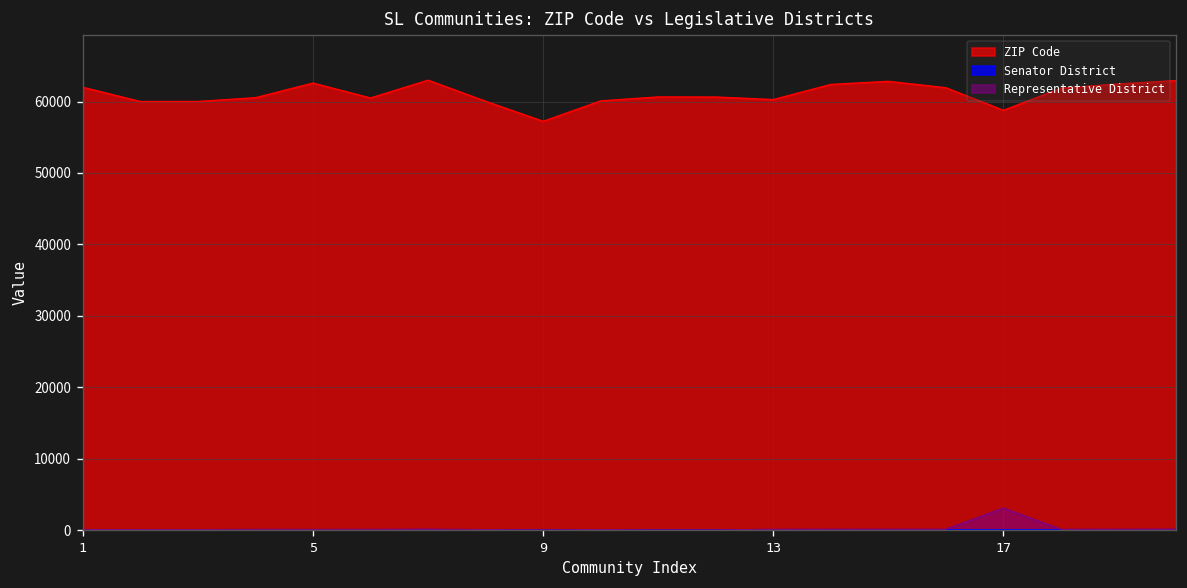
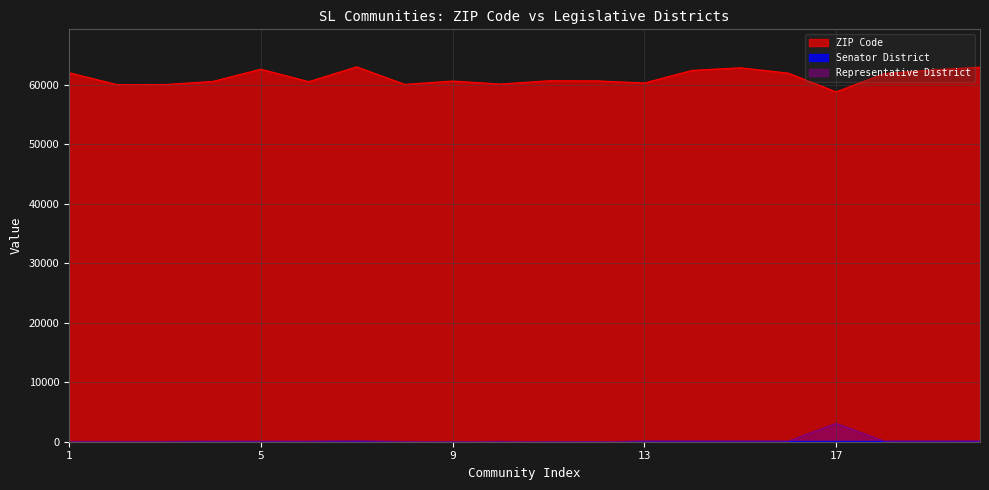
  {
    "ZIP Code": {
      "1": 62000,
      "5": 63000,
-     "9": 57000,
+     "9": 61000,
      "13": 60000,
      "17": 59000
    },
    "Senator District": {
      "17": 0
    },
    "Representative District": {
      "17": 3000
    }
  }
